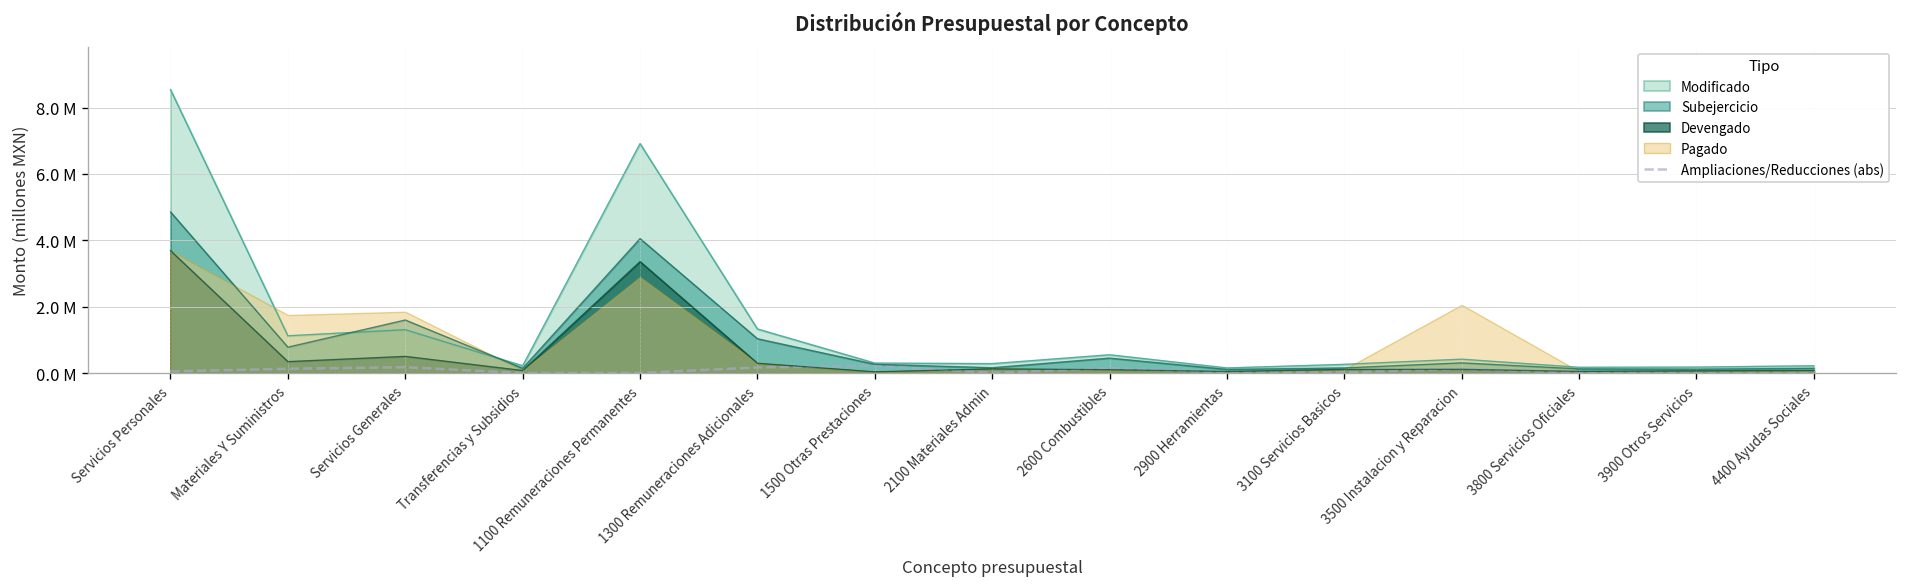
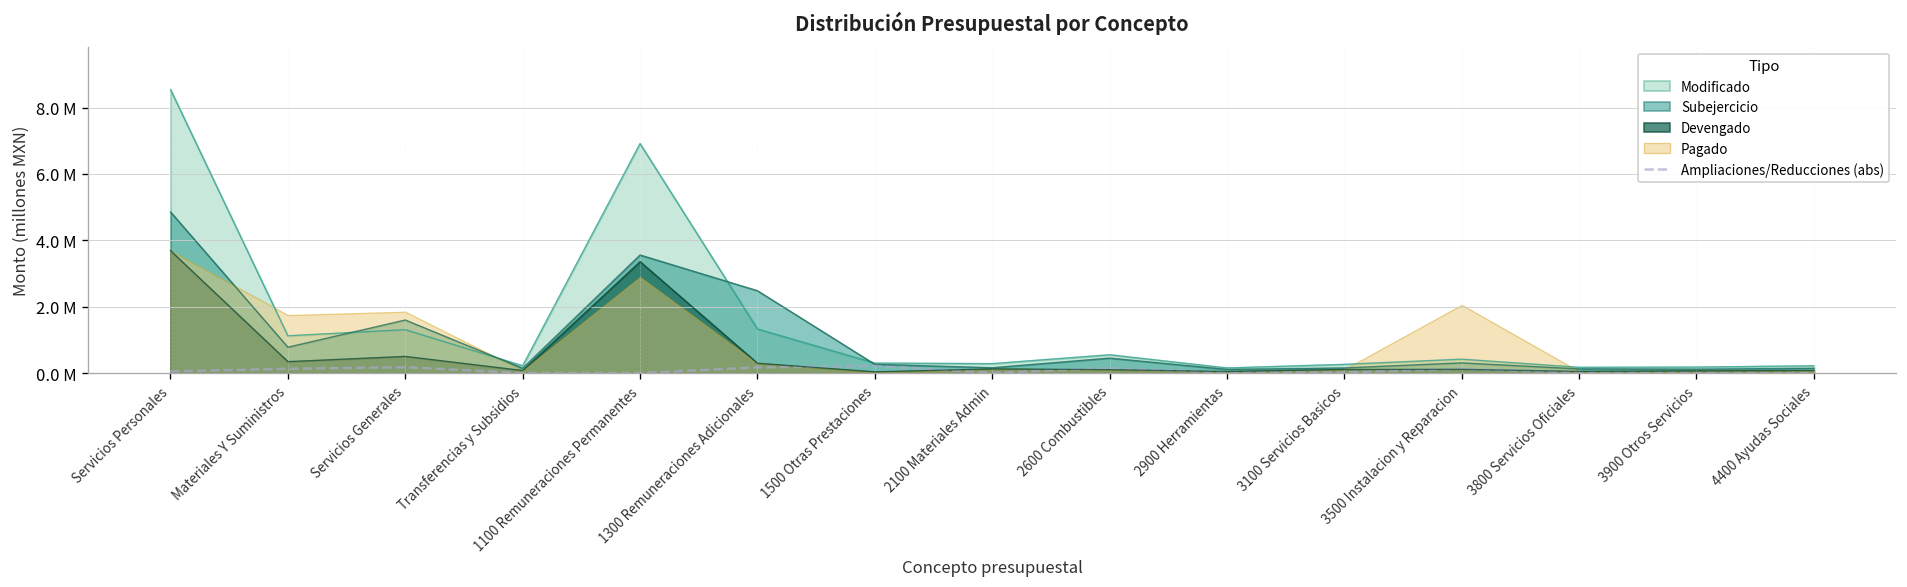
  {
    "Subejercicio": {
      "Servicios Personales": 4900000,
      "Materiales Y Suministros": 800000,
      "Servicios Generales": 1600000,
-     "1100 Remuneraciones Permanentes": 4100000,
-     "1300 Remuneraciones Adicionales": 1000000,
+     "1100 Remuneraciones Permanentes": 3600000,
+     "1300 Remuneraciones Adicionales": 2500000,
      "2600 Combustibles": 500000,
      "3500 Instalacion y Reparacion": 300000
    },
    "Devengado": {
      "Materiales Y Suministros": 300000,
      "Servicios Generales": 500000,
      "1100 Remuneraciones Permanentes": 3400000
    },
    "Pagado": {
      "Materiales Y Suministros": 1700000,
      "Servicios Generales": 1800000,
      "1100 Remuneraciones Permanentes": 2900000,
      "3500 Instalacion y Reparacion": 2100000
    }
  }
